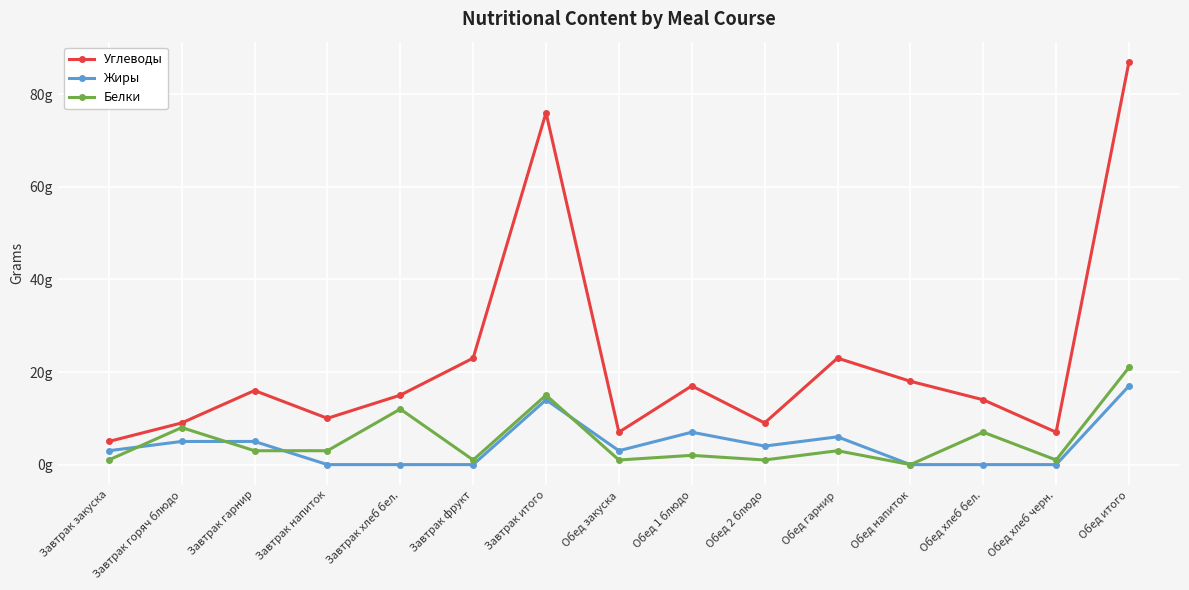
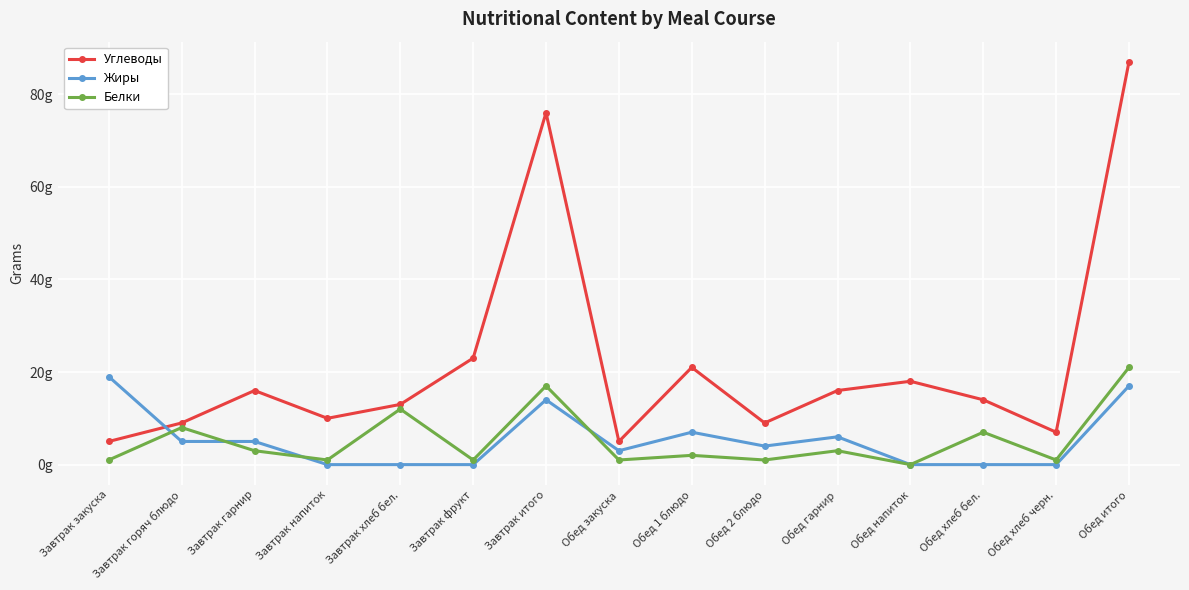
  {
    "Углеводы": {
      "Завтрак закуска": "5g",
      "Завтрак горяч блюдо": "9g",
      "Завтрак гарнир": "16g",
      "Завтрак напиток": "10g",
-     "Завтрак хлеб бел.": "15g",
+     "Завтрак хлеб бел.": "13g",
      "Завтрак фрукт": "23g",
      "Завтрак итого": "76g",
-     "Обед закуска": "7g",
-     "Обед 1 блюдо": "17g",
+     "Обед закуска": "5g",
+     "Обед 1 блюдо": "21g",
      "Обед 2 блюдо": "9g",
-     "Обед гарнир": "23g",
+     "Обед гарнир": "16g",
      "Обед напиток": "18g",
      "Обед хлеб бел.": "14g",
      "Обед хлеб черн.": "7g",
      "Обед итого": "87g"
    },
    "Жиры": {
-     "Завтрак закуска": "3g",
+     "Завтрак закуска": "19g",
      "Завтрак горяч блюдо": "5g",
      "Завтрак гарнир": "5g",
      "Завтрак напиток": "0g",
      "Завтрак хлеб бел.": "0g",
      "Завтрак фрукт": "0g",
      "Завтрак итого": "14g",
      "Обед закуска": "3g",
      "Обед 1 блюдо": "7g",
      "Обед 2 блюдо": "4g",
      "Обед гарнир": "6g",
      "Обед хлеб бел.": "0g",
      "Обед хлеб черн.": "0g",
      "Обед итого": "17g"
    },
    "Белки": {
      "Завтрак закуска": "1g",
      "Завтрак горяч блюдо": "8g",
      "Завтрак гарнир": "3g",
-     "Завтрак напиток": "3g",
+     "Завтрак напиток": "1g",
      "Завтрак хлеб бел.": "12g",
      "Завтрак фрукт": "1g",
-     "Завтрак итого": "15g",
+     "Завтрак итого": "17g",
      "Обед закуска": "1g",
      "Обед 1 блюдо": "2g",
      "Обед 2 блюдо": "1g",
      "Обед гарнир": "3g",
      "Обед хлеб бел.": "7g",
      "Обед хлеб черн.": "1g",
      "Обед итого": "21g"
    }
  }
